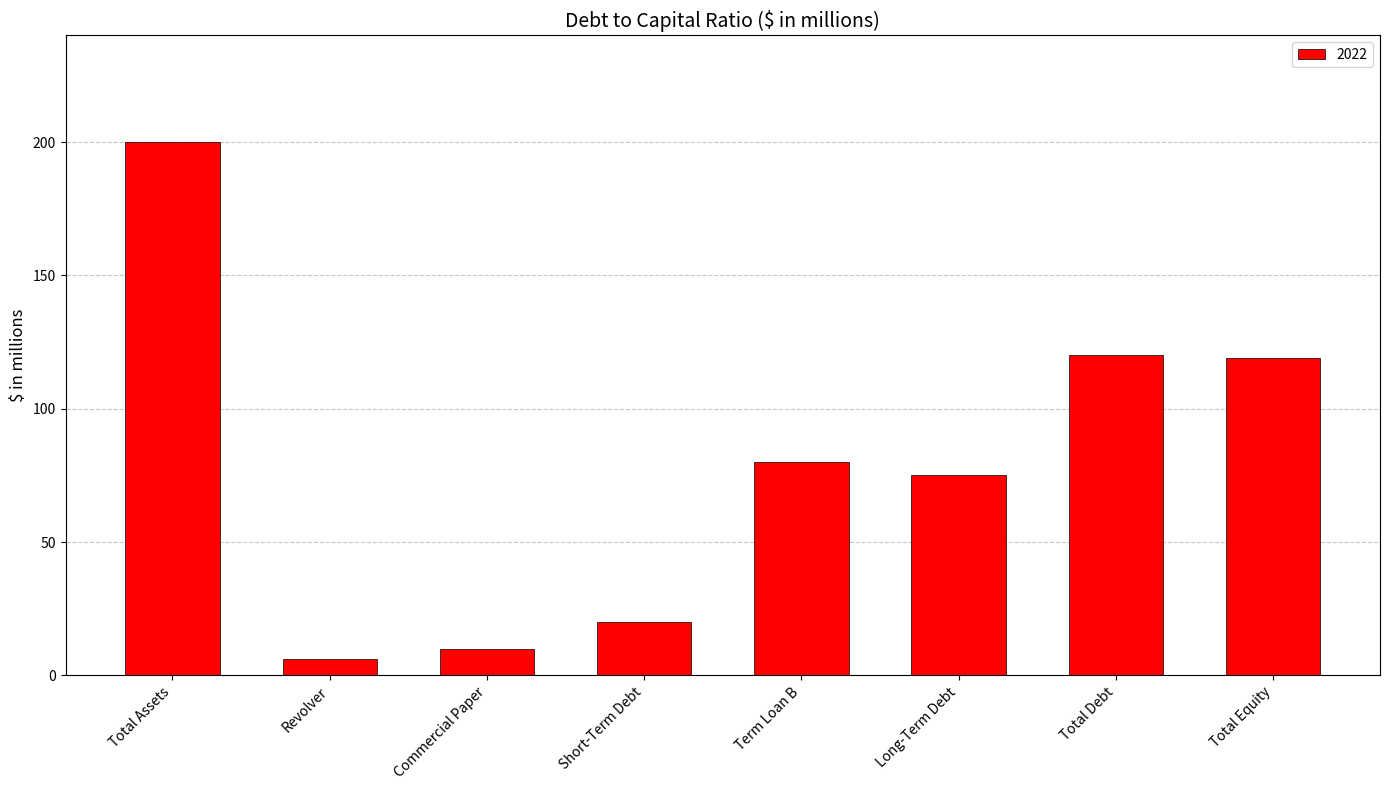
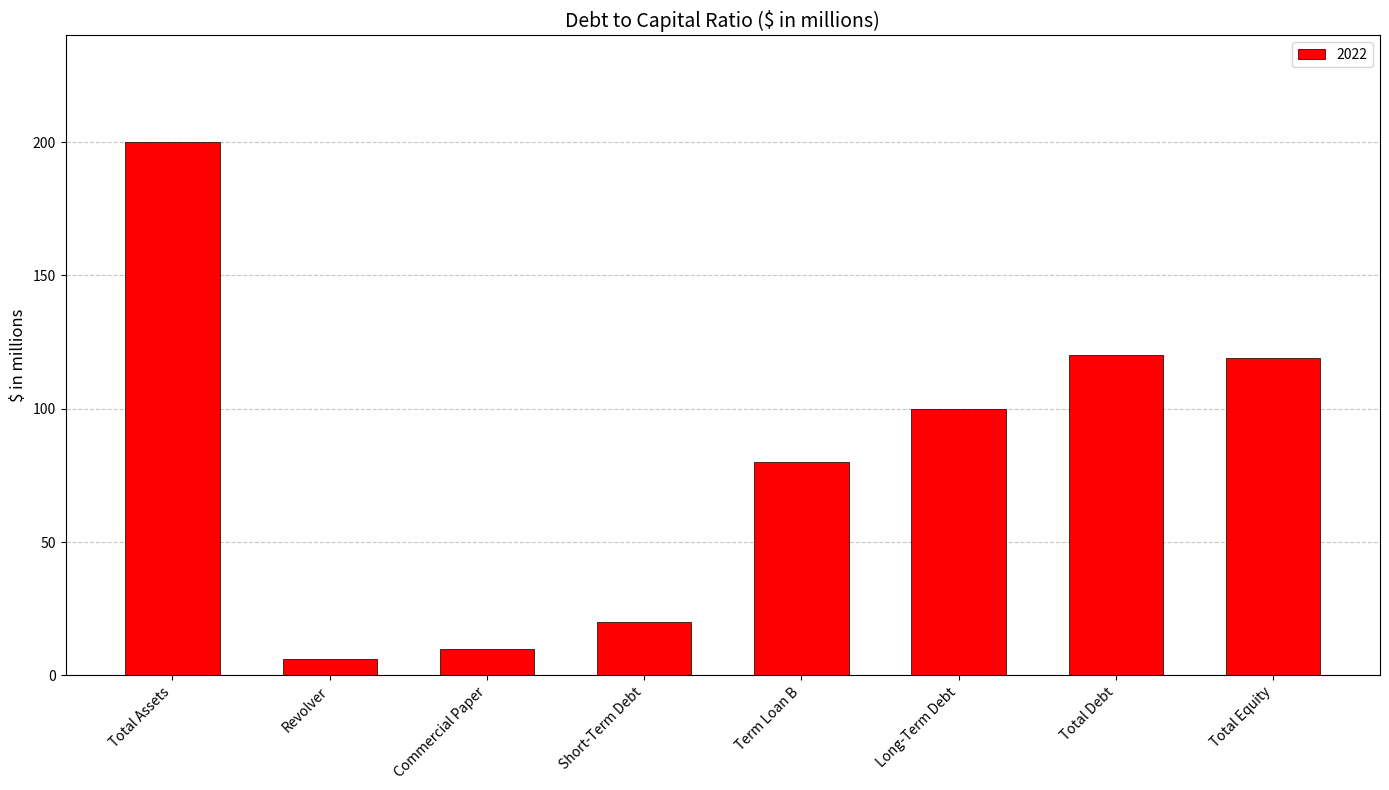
  {
    "Total Assets": 200,
    "Revolver": 6,
    "Commercial Paper": 10,
    "Short-Term Debt": 20,
    "Term Loan B": 80,
-   "Long-Term Debt": 75,
+   "Long-Term Debt": 100,
    "Total Debt": 120,
    "Total Equity": 119
  }
